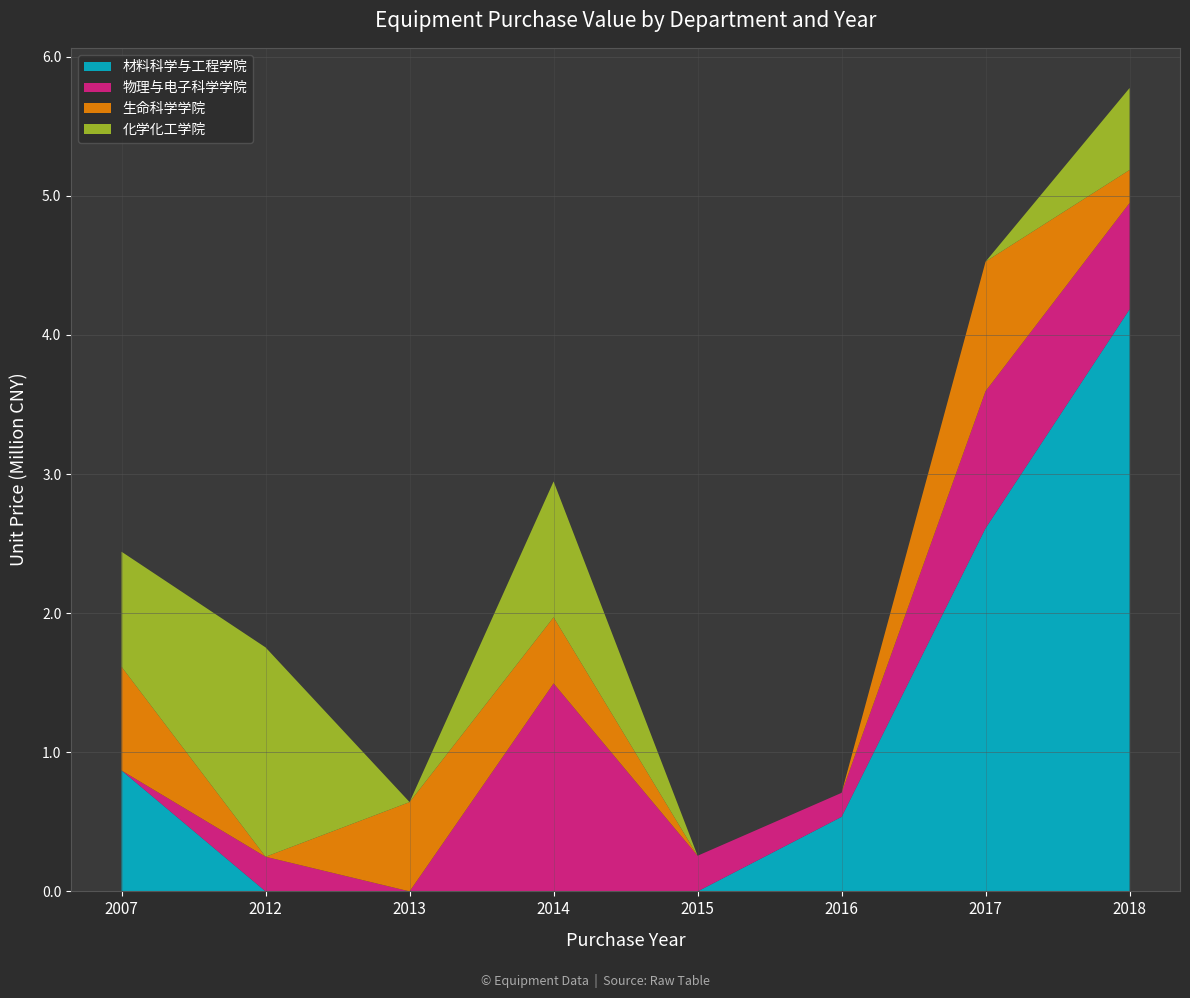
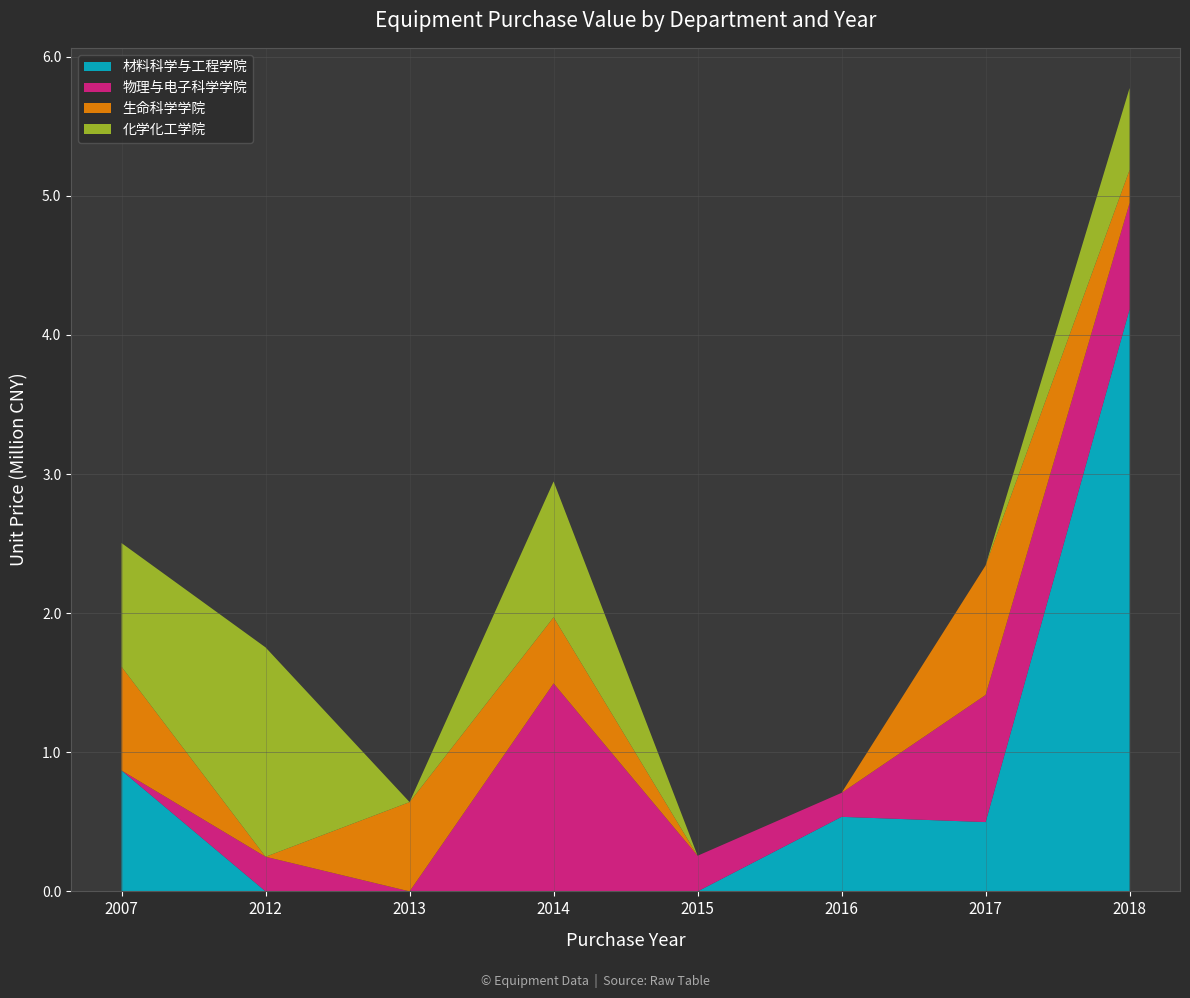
  {
    "材料科学与工程学院": {
      "2012": 0.00,
      "2014": 0.00,
      "2015": 0.00,
      "2016": 0.54,
-     "2017": 2.61,
+     "2017": 0.50,
      "2018": 4.19
    },
    "物理与电子科学学院": {
      "2014": 1.50,
-     "2017": 0.99,
+     "2017": 0.91,
      "2018": 0.76
    },
    "生命科学学院": {
      "2007": 0.75,
      "2014": 0.48,
      "2018": 0.24
    },
    "化学化工学院": {
-     "2007": 0.83,
+     "2007": 0.89,
      "2012": 1.50,
      "2014": 0.98,
      "2018": 0.59
    }
  }
